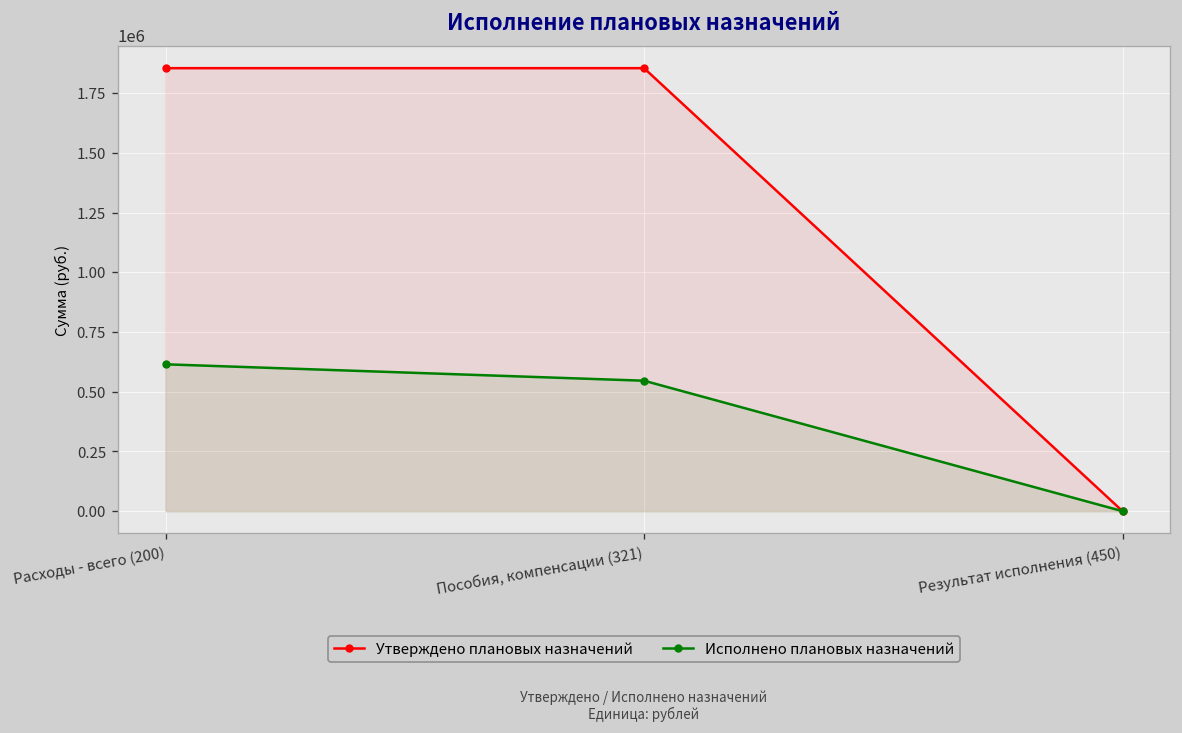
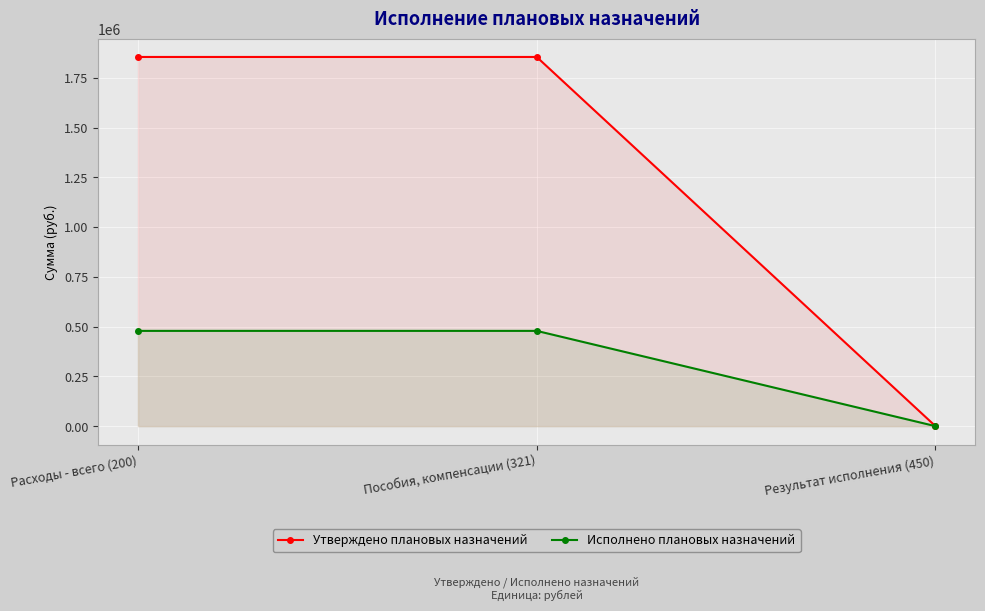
  {
    "Утверждено плановых назначений": {
      "Расходы - всего (200)": 1850000,
      "Пособия, компенсации (321)": 1850000
    },
    "Исполнено плановых назначений": {
-     "Расходы - всего (200)": 610000,
-     "Пособия, компенсации (321)": 550000
+     "Расходы - всего (200)": 480000,
+     "Пособия, компенсации (321)": 480000
    }
  }
